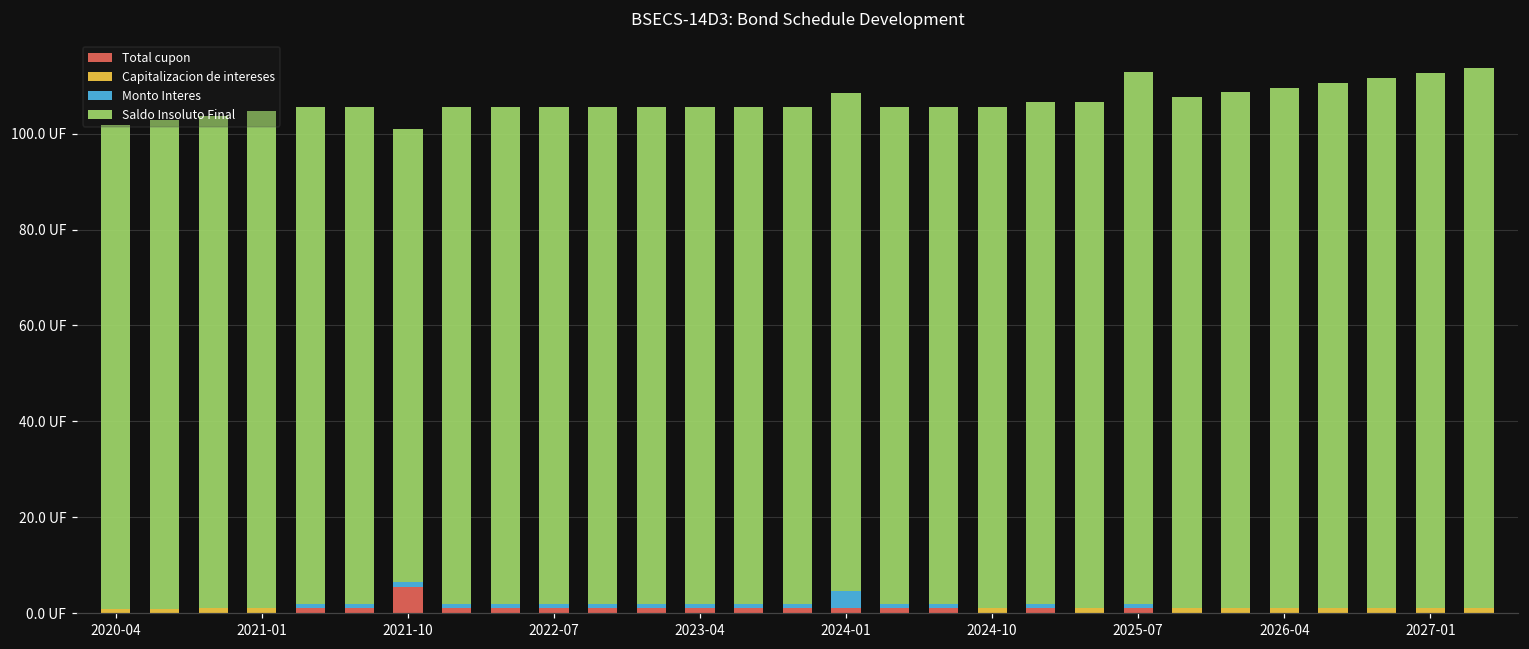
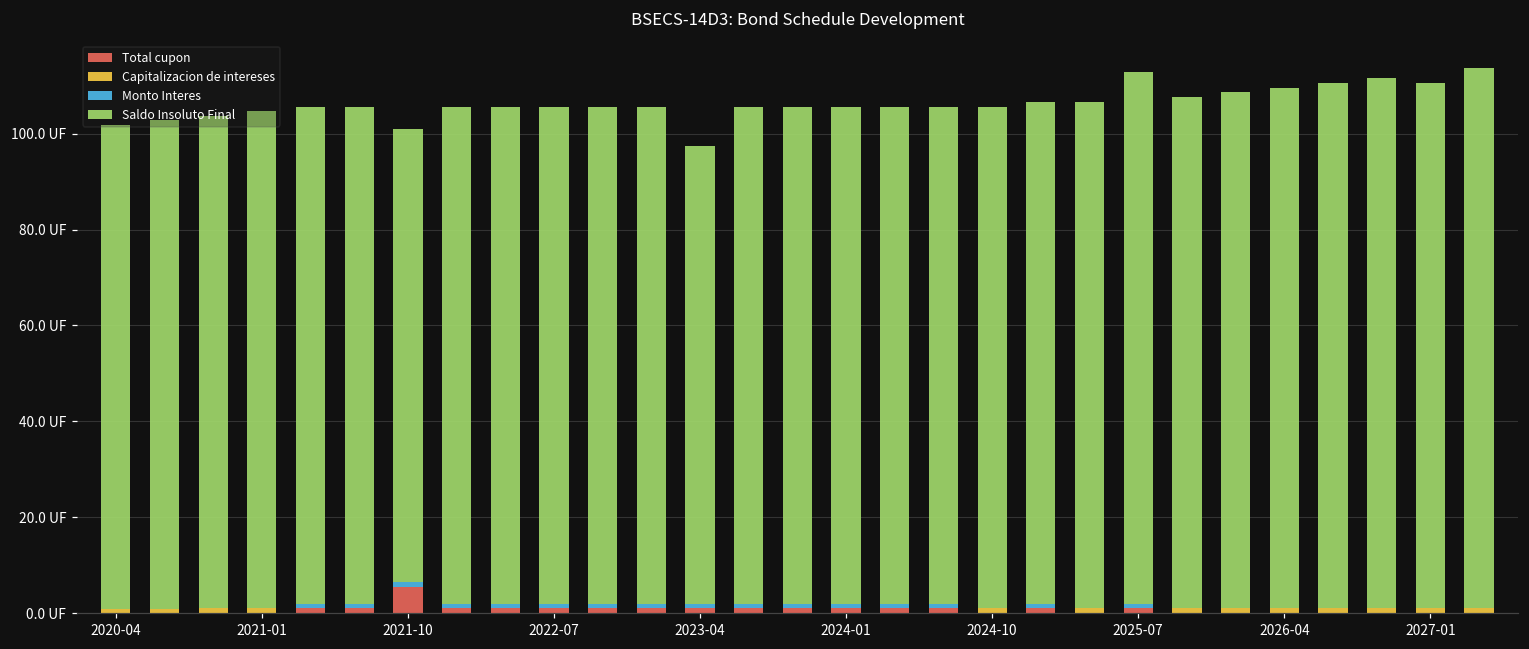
  {
    "Total cupon": {
      "2020-04": "0 UF",
      "2021-01": "0 UF",
      "2021-10": "5 UF",
      "2022-07": "1 UF",
      "2023-04": "1 UF",
      "2024-01": "1 UF",
      "2024-10": "0 UF",
      "2025-07": "1 UF",
      "2026-04": "0 UF",
      "2027-01": "0 UF"
    },
    "Monto Interes": {
      "2020-04": "0 UF",
      "2021-01": "0 UF",
      "2021-10": "1 UF",
      "2022-07": "1 UF",
      "2023-04": "1 UF",
-     "2024-01": "4 UF",
+     "2024-01": "1 UF",
      "2024-10": "0 UF",
      "2025-07": "1 UF",
      "2026-04": "0 UF",
      "2027-01": "0 UF"
    },
    "Saldo Insoluto Final": {
      "2020-04": "101 UF",
      "2021-10": "95 UF",
      "2022-07": "104 UF",
-     "2023-04": "104 UF",
+     "2023-04": "95 UF",
      "2024-01": "104 UF",
      "2024-10": "105 UF",
      "2025-07": "111 UF",
      "2026-04": "109 UF",
-     "2027-01": "112 UF"
+     "2027-01": "110 UF"
    }
  }
